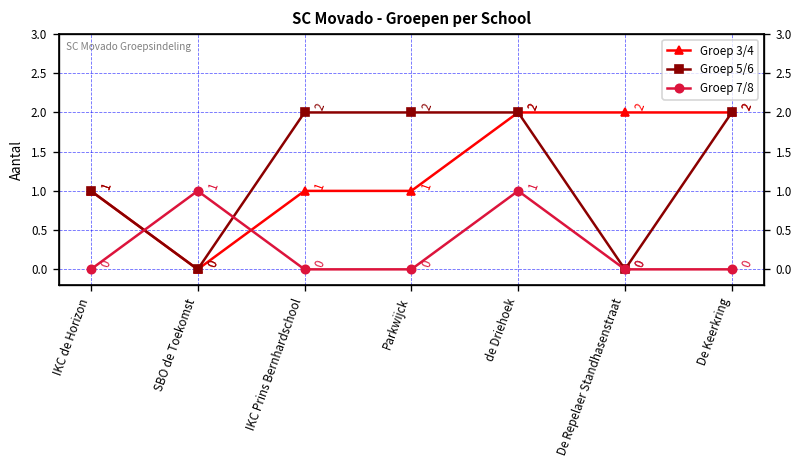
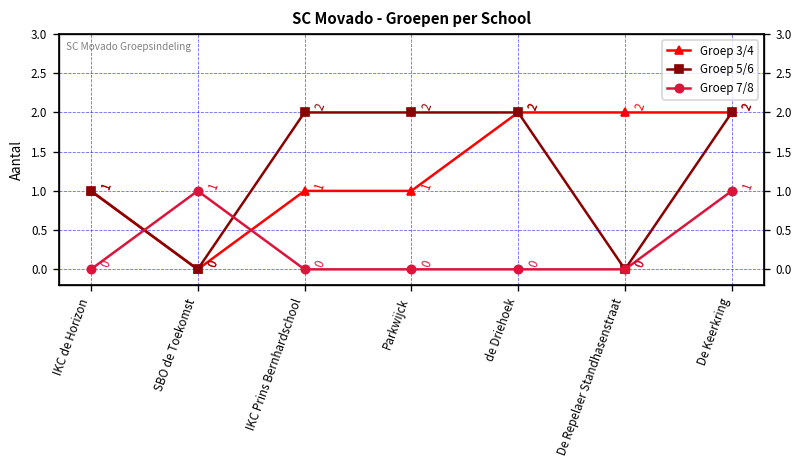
  {
    "Groep 3/4": {
      "IKC Prins Bernhardschool": 1,
      "Parkwijck": 1,
      "De Repelaer Standhasenstraat": 2
    },
    "Groep 5/6": {
      "IKC Prins Bernhardschool": 2,
      "Parkwijck": 2
    },
    "Groep 7/8": {
      "IKC de Horizon": 0,
      "SBO de Toekomst": 1,
      "IKC Prins Bernhardschool": 0,
      "Parkwijck": 0,
-     "de Driehoek": 1,
-     "De Keerkring": 0
+     "de Driehoek": 0,
+     "De Keerkring": 1
    }
  }
